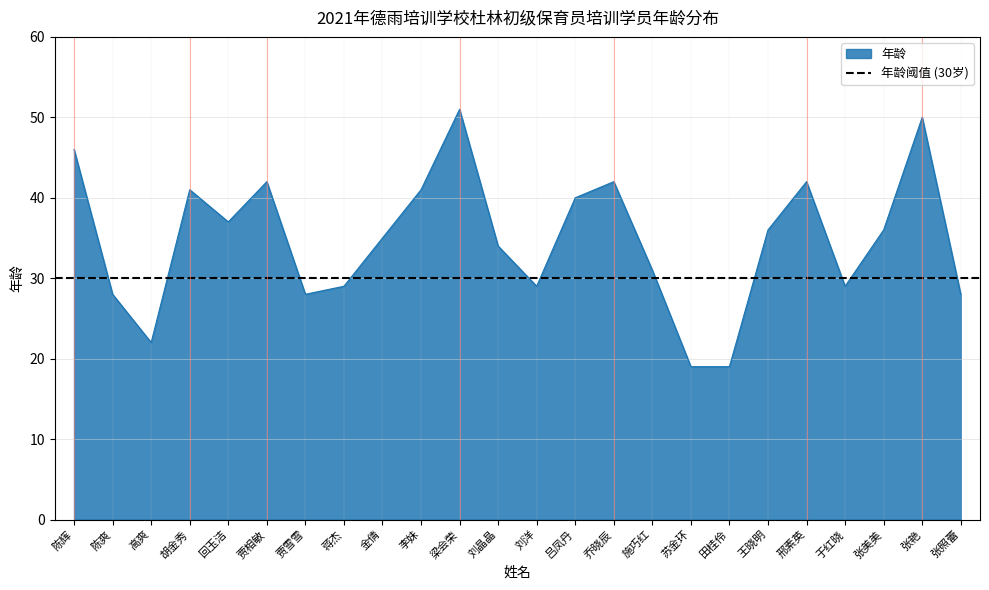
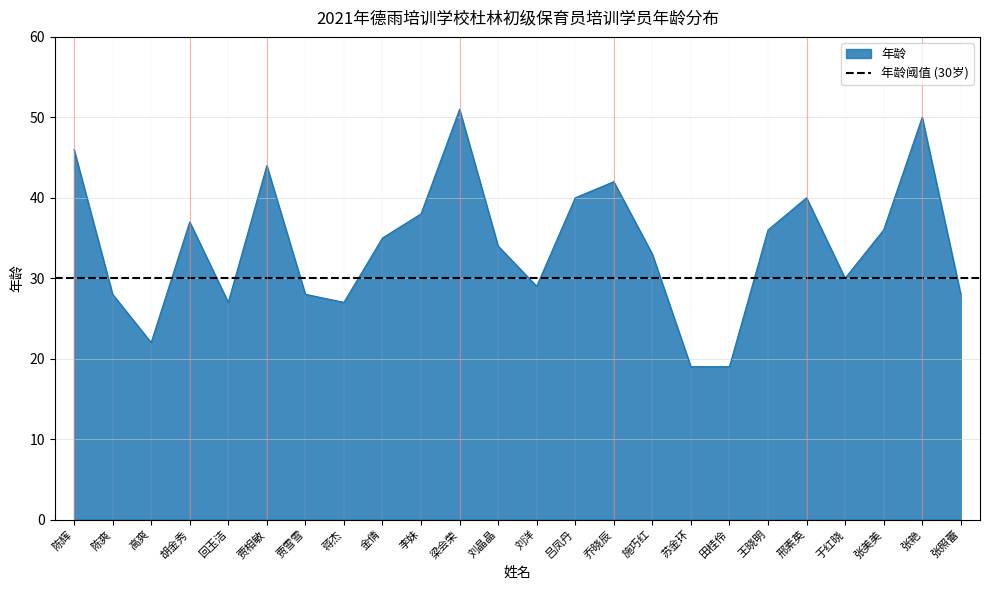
  {
    "陈辉": 46,
    "陈爽": 28,
    "高爽": 22,
-   "胡金秀": 41,
-   "回玉洁": 37,
-   "贾相敏": 42,
+   "胡金秀": 37,
+   "回玉洁": 27,
+   "贾相敏": 44,
    "贾雪雪": 28,
-   "蒋杰": 29,
+   "蒋杰": 27,
    "金倩": 35,
-   "李妹": 41,
+   "李妹": 38,
    "梁会荣": 51,
    "刘晶晶": 34,
    "刘洋": 29,
    "吕凤丹": 40,
    "乔晓辰": 42,
-   "施巧红": 31,
+   "施巧红": 33,
    "苏金环": 19,
    "田桂伶": 19,
    "王晓明": 36,
-   "邢素英": 42,
-   "于红晓": 29,
+   "邢素英": 40,
+   "于红晓": 30,
    "张美美": 36,
    "张艳": 50,
    "张照蕾": 28
  }
